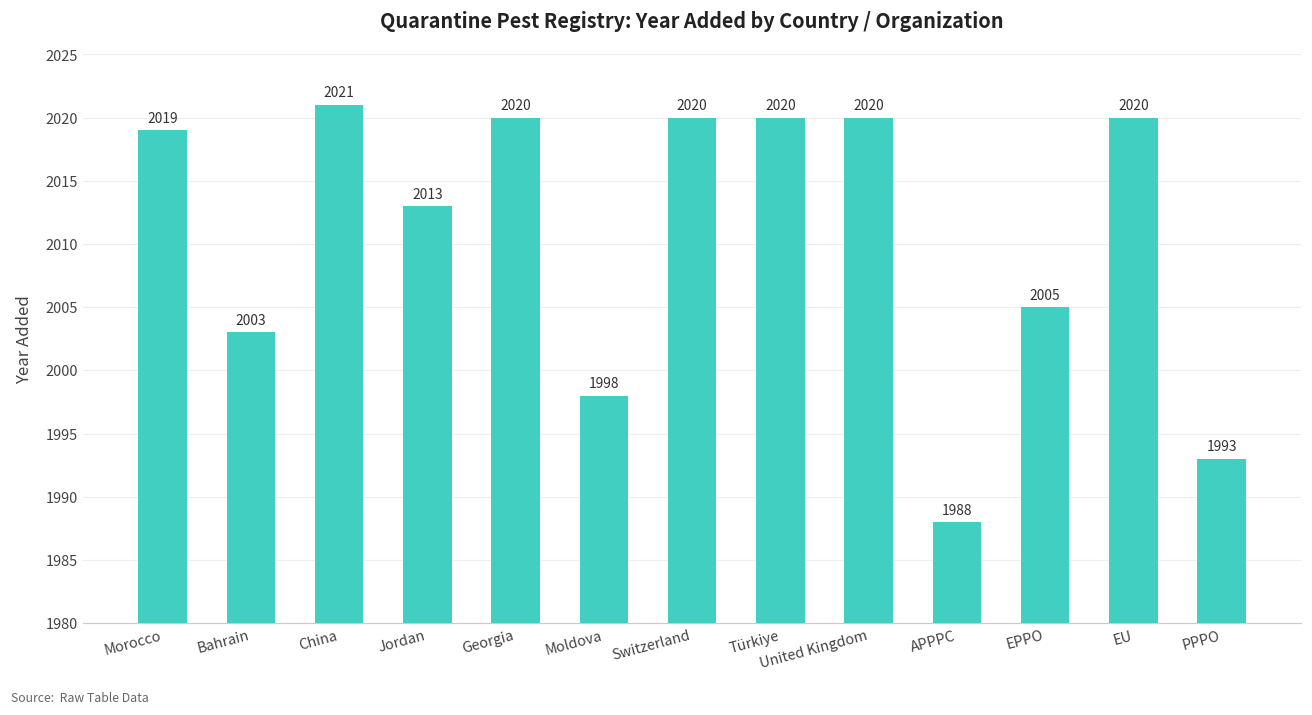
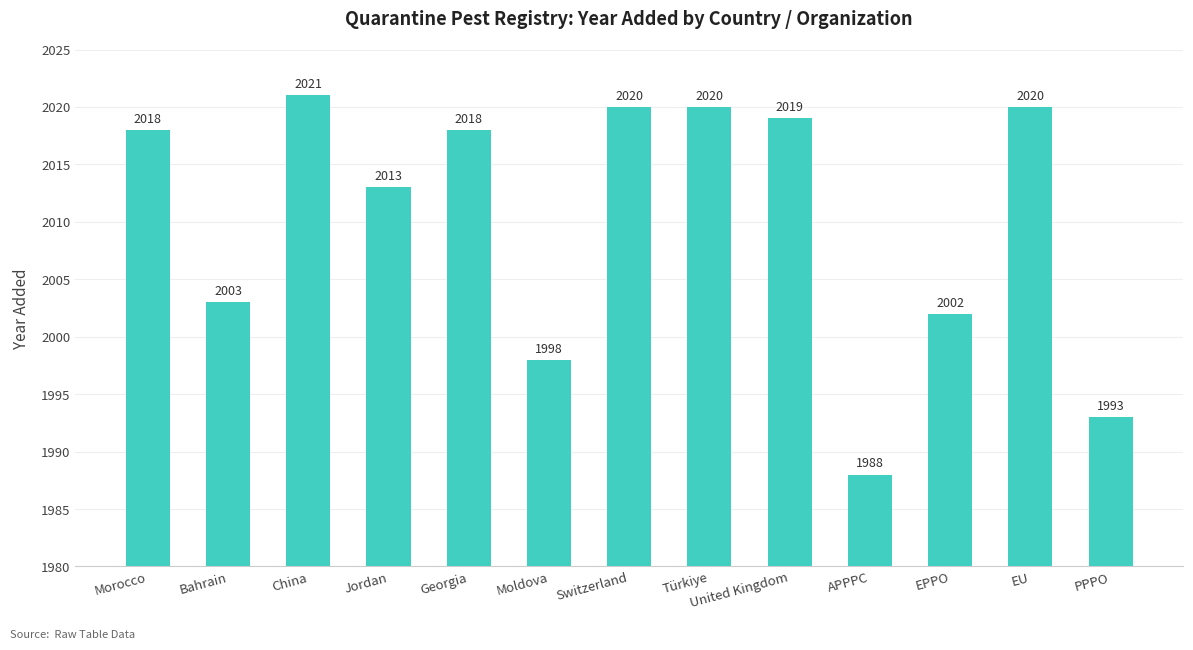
  {
-   "Morocco": 2019,
+   "Morocco": 2018,
    "Bahrain": 2003,
    "China": 2021,
    "Jordan": 2013,
-   "Georgia": 2020,
+   "Georgia": 2018,
    "Moldova": 1998,
    "Switzerland": 2020,
    "Türkiye": 2020,
-   "United Kingdom": 2020,
+   "United Kingdom": 2019,
    "APPPC": 1988,
-   "EPPO": 2005,
+   "EPPO": 2002,
    "EU": 2020,
    "PPPO": 1993
  }
